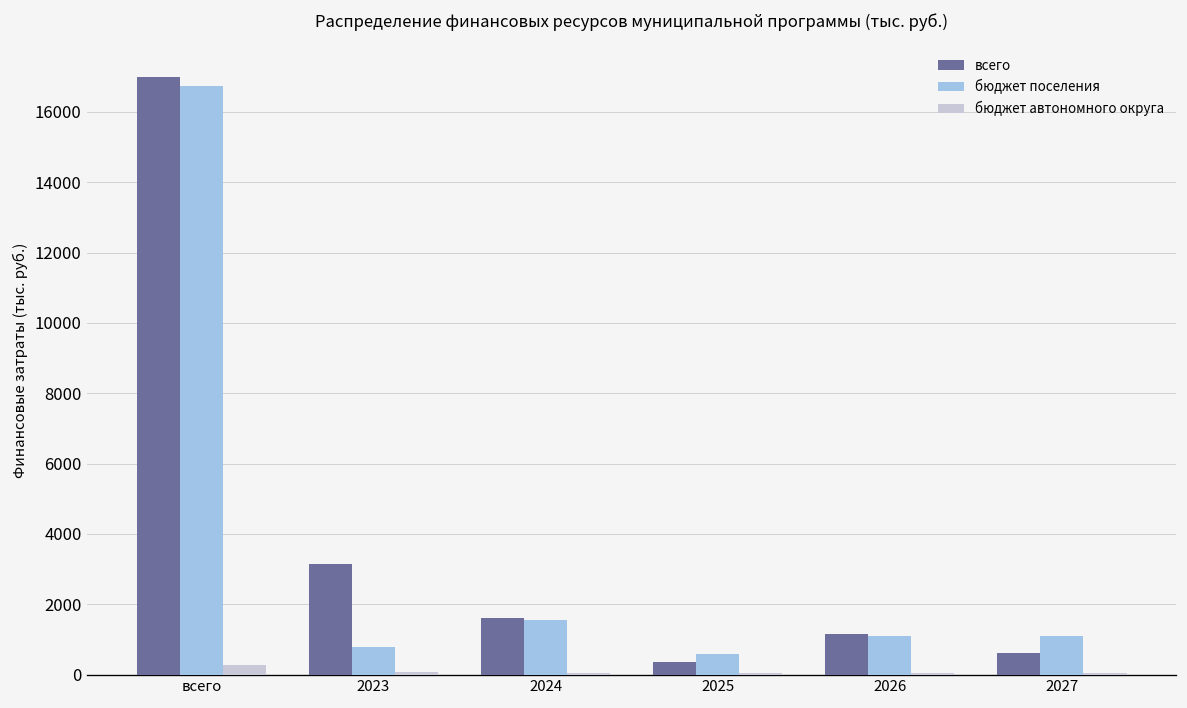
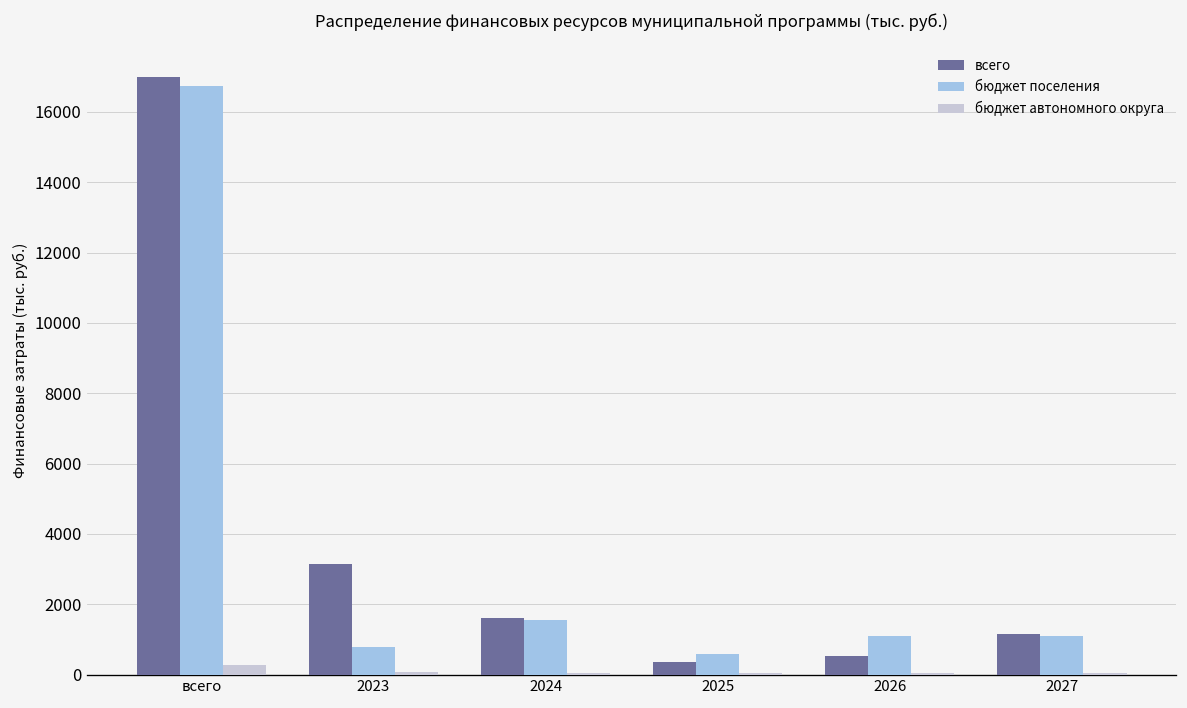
  {
    "всего": {
      "всего": 17000,
      "2023": 3100,
      "2024": 1600,
      "2025": 400,
-     "2026": 1100,
-     "2027": 600
+     "2026": 500,
+     "2027": 1100
    }
  }
